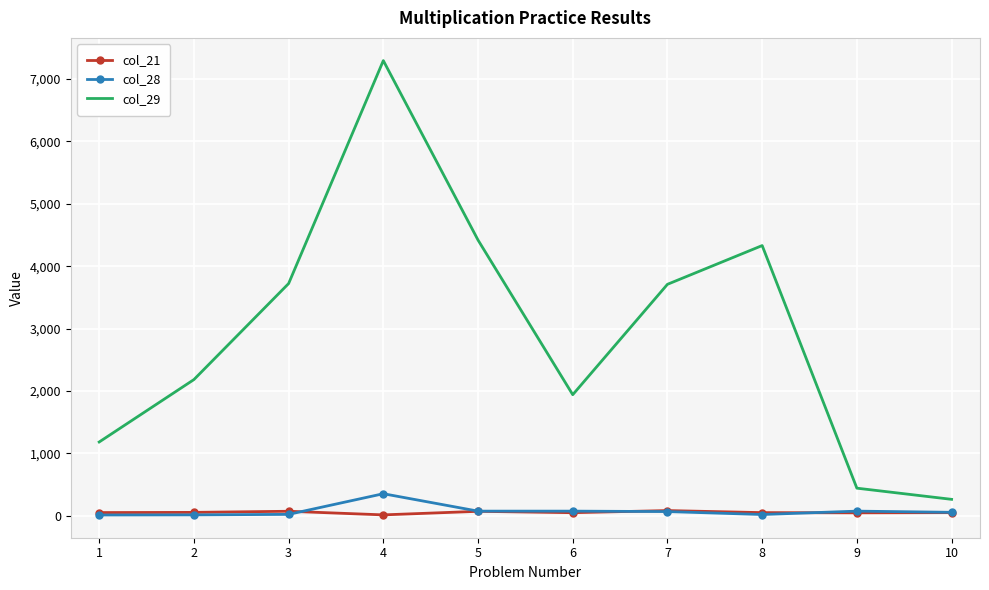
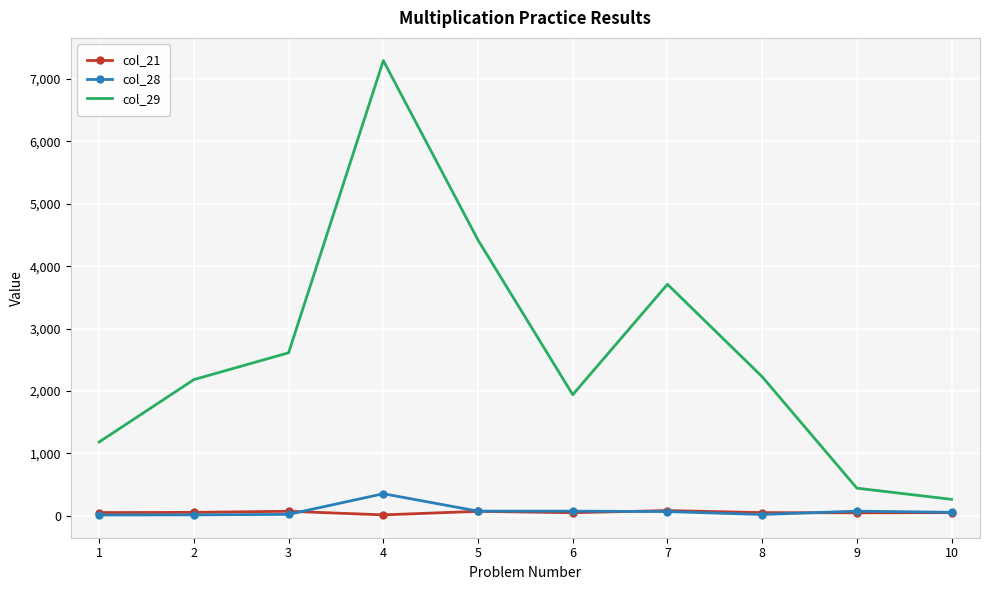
  {
    "col_21": {
      "3": "100",
      "4": "0"
    },
    "col_28": {
      "3": "0",
      "4": "400"
    },
    "col_29": {
      "1": "1,200",
      "2": "2,200",
-     "3": "3,700",
+     "3": "2,600",
      "4": "7,300",
      "5": "4,400",
      "6": "1,900",
      "7": "3,700",
-     "8": "4,300",
+     "8": "2,200",
      "9": "400",
      "10": "300"
    }
  }
